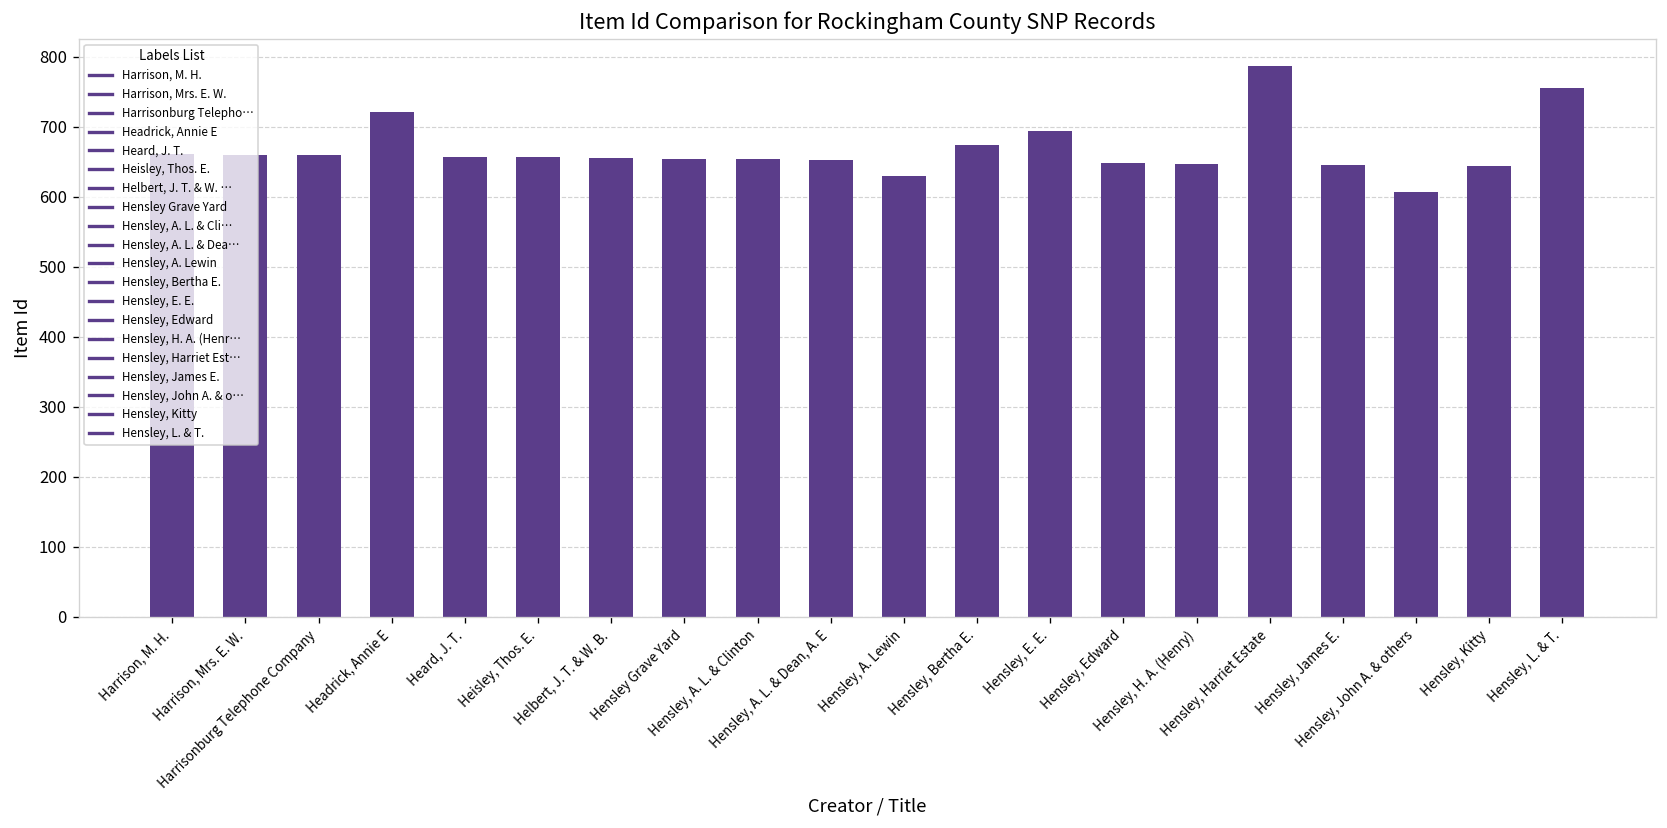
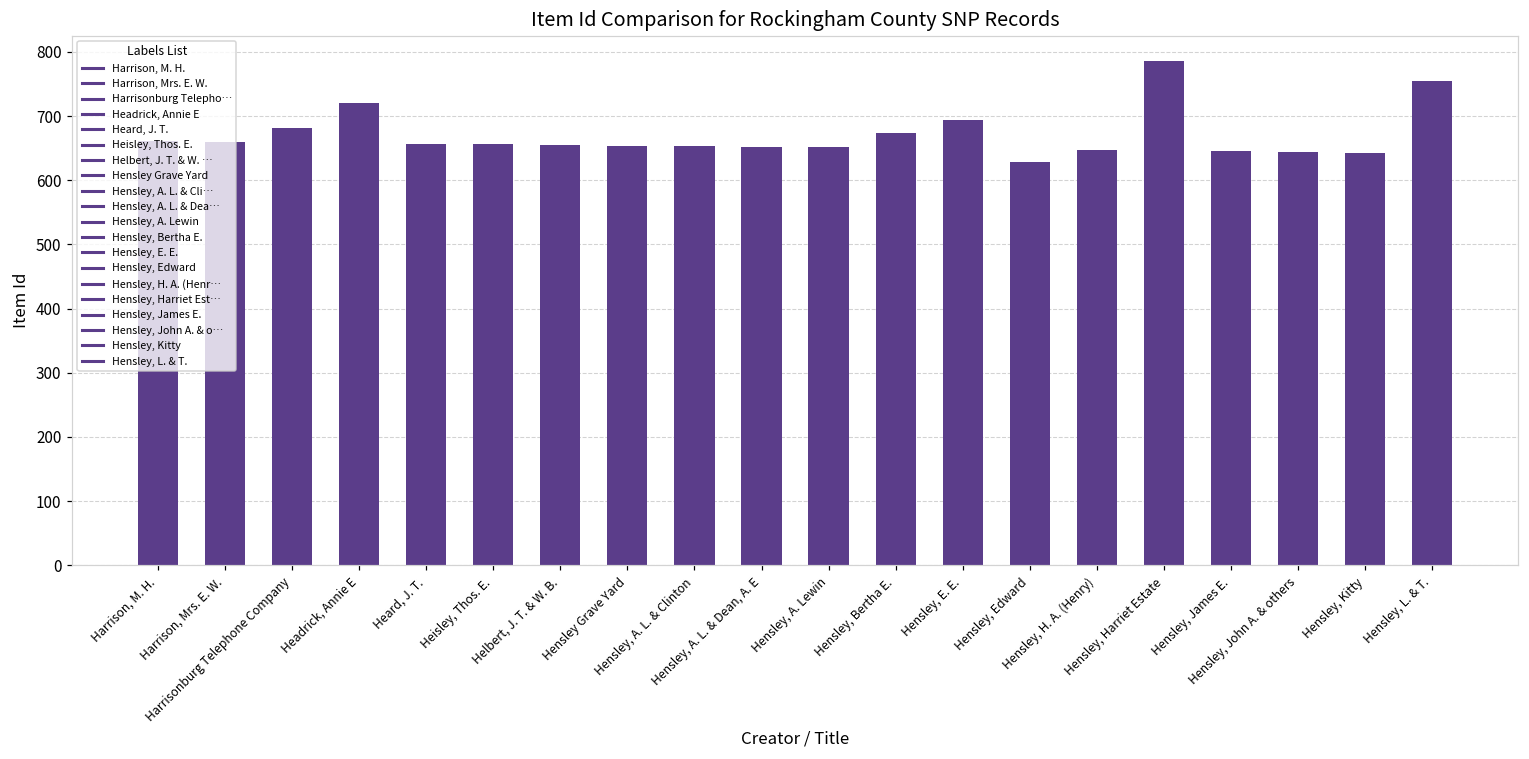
  {
-   "Harrisonburg Telephone Company": 660,
+   "Harrisonburg Telephone Company": 680,
    "Headrick, Annie E": 720,
    "Heard, J. T.": 660,
    "Heisley, Thos. E.": 660,
    "Helbert, J. T. & W. B.": 660,
    "Hensley Grave Yard": 650,
    "Hensley, A. L. & Clinton": 650,
    "Hensley, A. L. & Dean, A. E": 650,
-   "Hensley, A. Lewin": 630,
+   "Hensley, A. Lewin": 650,
    "Hensley, Bertha E.": 670,
    "Hensley, E. E.": 690,
-   "Hensley, Edward": 650,
+   "Hensley, Edward": 630,
    "Hensley, H. A. (Henry)": 650,
    "Hensley, Harriet Estate": 790,
    "Hensley, James E.": 650,
-   "Hensley, John A. & others": 610,
+   "Hensley, John A. & others": 640,
    "Hensley, Kitty": 640,
    "Hensley, L. & T.": 760
  }
